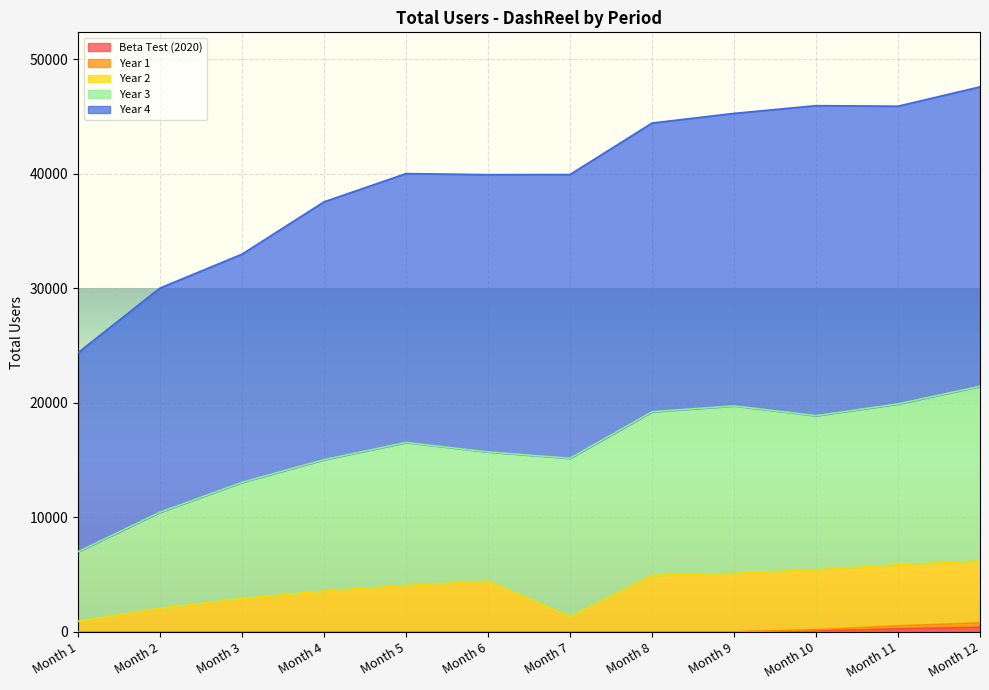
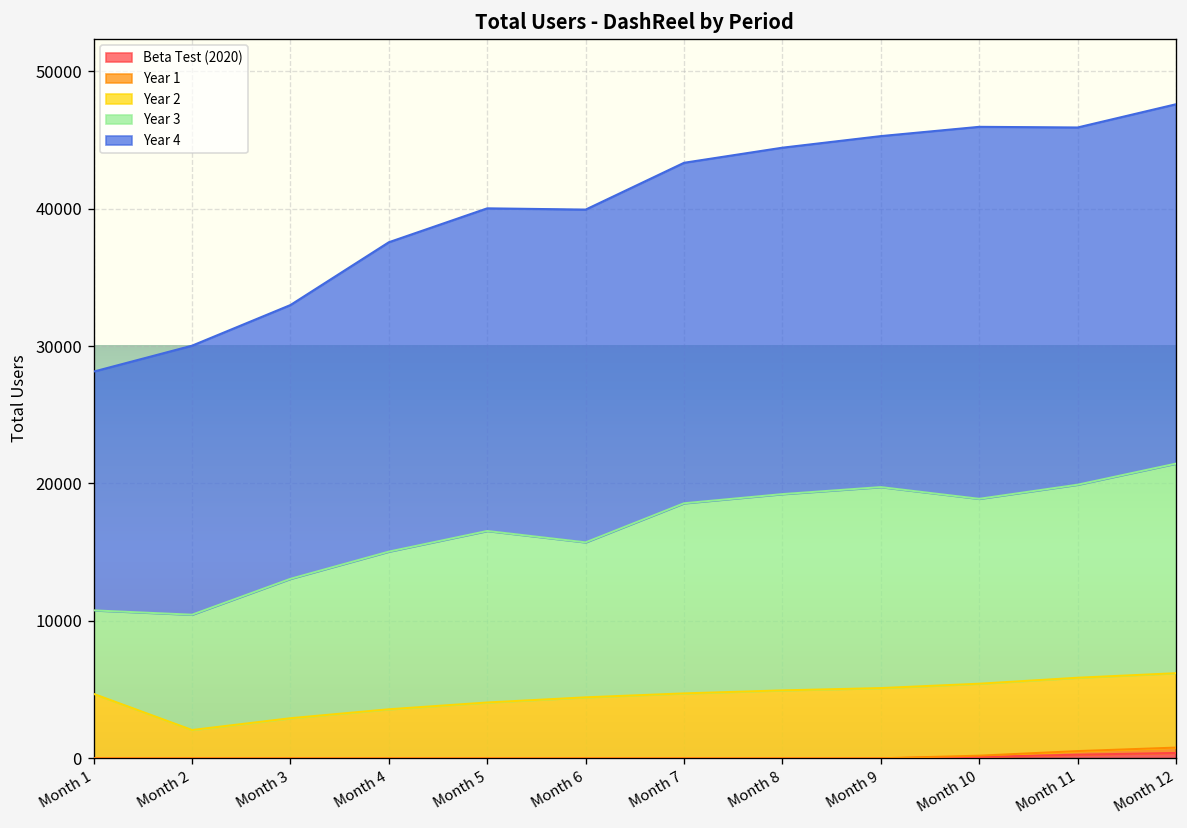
  {
    "Beta Test (2020)": {
      "Month 11": 300,
      "Month 12": 400
    },
    "Year 1": {
      "Month 11": 300,
      "Month 12": 400
    },
    "Year 2": {
-     "Month 1": 900,
+     "Month 1": 4700,
      "Month 2": 2100,
      "Month 3": 2900,
      "Month 4": 3600,
      "Month 5": 4100,
      "Month 6": 4400,
-     "Month 7": 1300,
+     "Month 7": 4700,
      "Month 8": 4900,
      "Month 9": 5100,
      "Month 10": 5200,
      "Month 11": 5300,
      "Month 12": 5400
    },
    "Year 3": {
      "Month 1": 6100,
      "Month 2": 8400,
      "Month 3": 10100,
      "Month 4": 11500,
      "Month 5": 12500,
      "Month 6": 11300,
      "Month 7": 13800,
      "Month 8": 14300,
      "Month 9": 14600,
      "Month 10": 13500,
      "Month 11": 14000,
      "Month 12": 15300
    },
    "Year 4": {
      "Month 1": 17400,
      "Month 2": 19600,
      "Month 3": 19900,
      "Month 4": 22500,
      "Month 5": 23500,
      "Month 6": 24200,
      "Month 7": 24800,
      "Month 8": 25200,
      "Month 9": 25500,
      "Month 10": 27100,
      "Month 11": 26000,
      "Month 12": 26200
    }
  }
